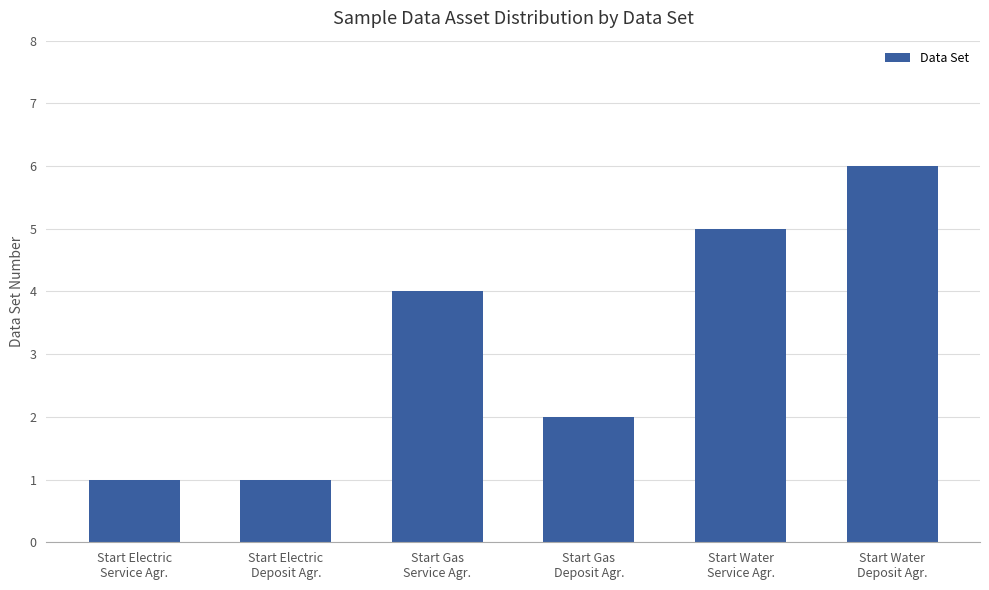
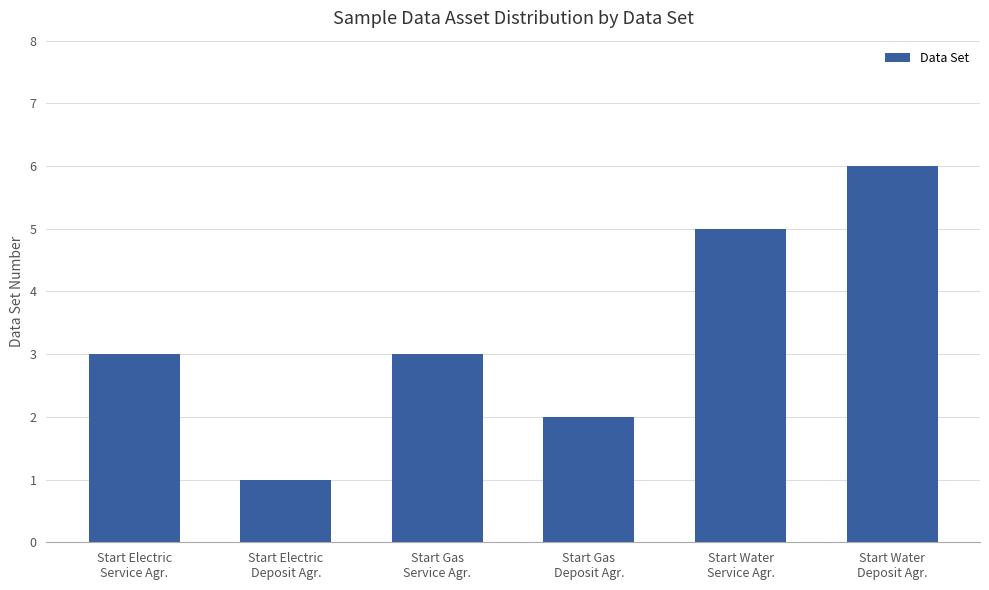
  {
-   "Start Electric Service Agr.": 1,
+   "Start Electric Service Agr.": 3,
    "Start Electric Deposit Agr.": 1,
-   "Start Gas Service Agr.": 4,
+   "Start Gas Service Agr.": 3,
    "Start Gas Deposit Agr.": 2,
    "Start Water Service Agr.": 5,
    "Start Water Deposit Agr.": 6
  }
